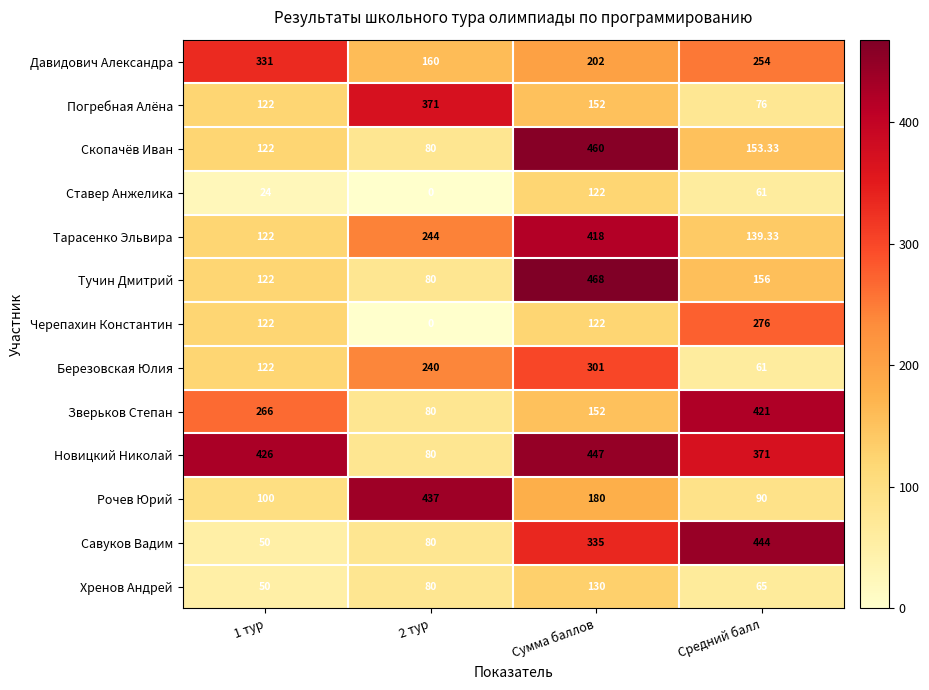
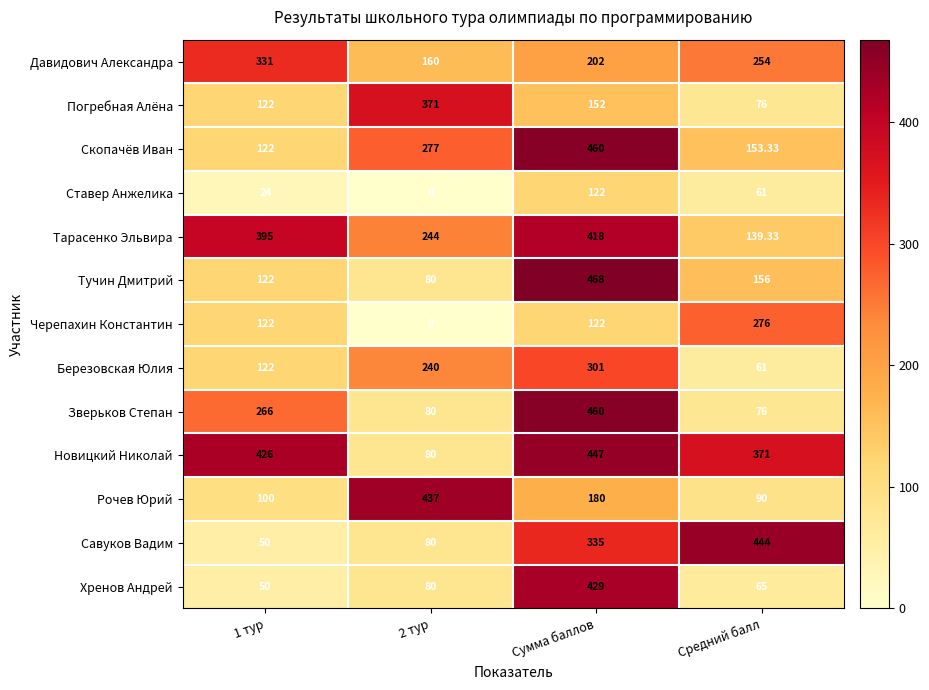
  {
    "Давидович Александра": {
      "1 тур": 331,
      "2 тур": 160,
      "Сумма баллов": 202,
      "Средний балл": 254
    },
    "Погребная Алёна": {
      "1 тур": 122,
      "2 тур": 371,
      "Сумма баллов": 152,
      "Средний балл": 76
    },
    "Скопачёв Иван": {
      "1 тур": 122,
-     "2 тур": 80,
+     "2 тур": 277,
      "Сумма баллов": 460,
      "Средний балл": 153.33
    },
    "Ставер Анжелика": {
      "1 тур": 24,
      "2 тур": 0,
      "Сумма баллов": 122,
      "Средний балл": 61
    },
    "Тарасенко Эльвира": {
-     "1 тур": 122,
+     "1 тур": 395,
      "2 тур": 244,
      "Сумма баллов": 418,
      "Средний балл": 139.33
    },
    "Тучин Дмитрий": {
      "1 тур": 122,
      "2 тур": 80,
      "Сумма баллов": 468,
      "Средний балл": 156
    },
    "Черепахин Константин": {
      "1 тур": 122,
      "2 тур": 0,
      "Сумма баллов": 122,
      "Средний балл": 276
    },
    "Березовская Юлия": {
      "1 тур": 122,
      "2 тур": 240,
      "Сумма баллов": 301,
      "Средний балл": 61
    },
    "Зверьков Степан": {
      "1 тур": 266,
      "2 тур": 80,
-     "Сумма баллов": 152,
-     "Средний балл": 421
+     "Сумма баллов": 460,
+     "Средний балл": 76
    },
    "Новицкий Николай": {
      "1 тур": 426,
      "2 тур": 80,
      "Сумма баллов": 447,
      "Средний балл": 371
    },
    "Рочев Юрий": {
      "1 тур": 100,
      "2 тур": 437,
      "Сумма баллов": 180,
      "Средний балл": 90
    },
    "Савуков Вадим": {
      "1 тур": 50,
      "2 тур": 80,
      "Сумма баллов": 335,
      "Средний балл": 444
    },
    "Хренов Андрей": {
      "1 тур": 50,
      "2 тур": 80,
-     "Сумма баллов": 130,
+     "Сумма баллов": 429,
      "Средний балл": 65
    }
  }
